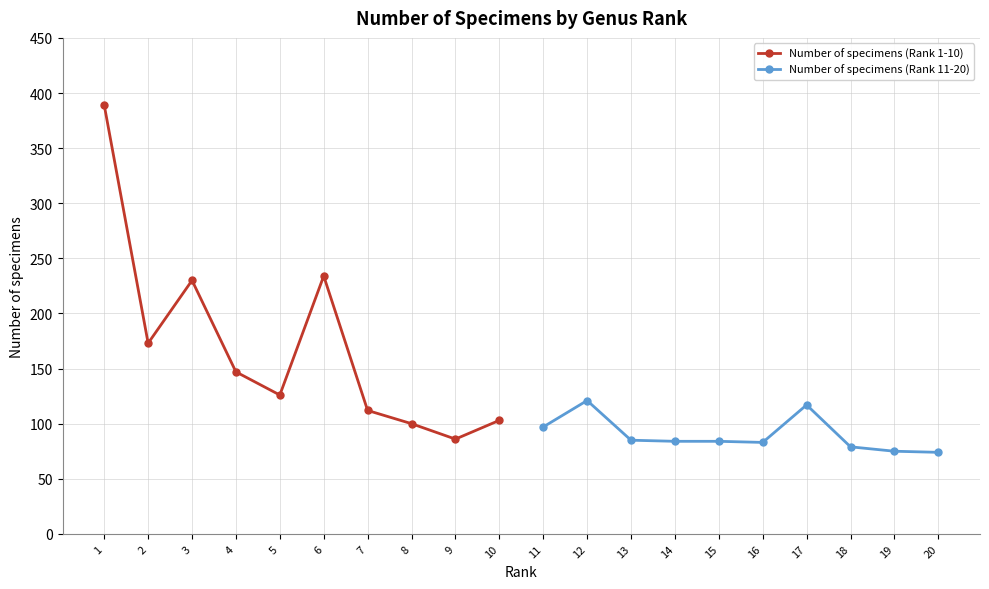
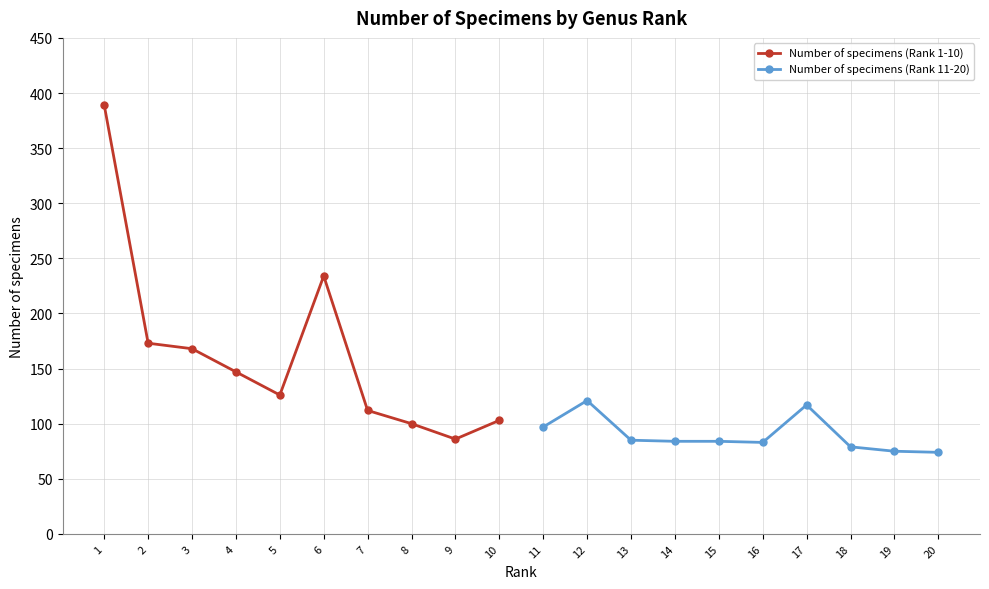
  {
    "Number of specimens (Rank 1-10)": {
      "1": 389,
      "2": 173,
-     "3": 230,
+     "3": 168,
      "4": 147,
      "5": 126,
      "6": 234,
      "7": 112,
      "8": 100,
      "9": 86,
      "10": 103
    },
    "Number of specimens (Rank 11-20)": {
      "11": 97,
      "12": 121,
      "13": 85,
      "14": 84,
      "15": 84,
      "16": 83,
      "17": 117,
      "18": 79,
      "19": 75,
      "20": 74
    }
  }
